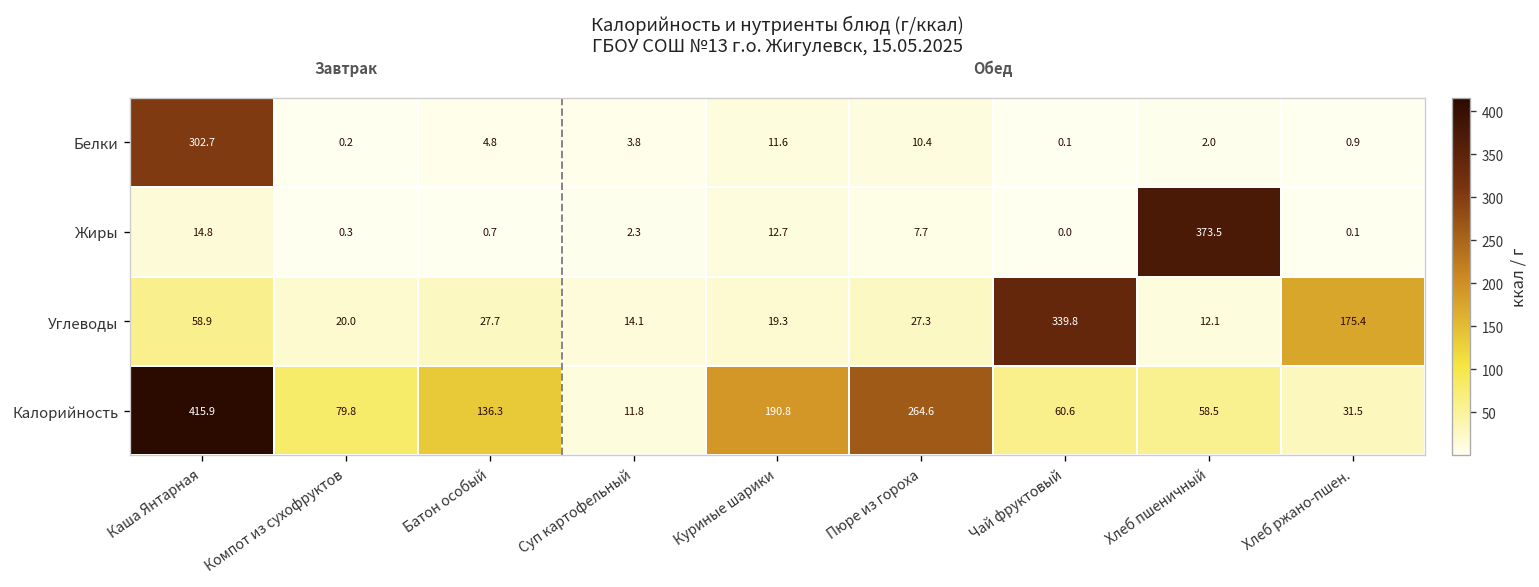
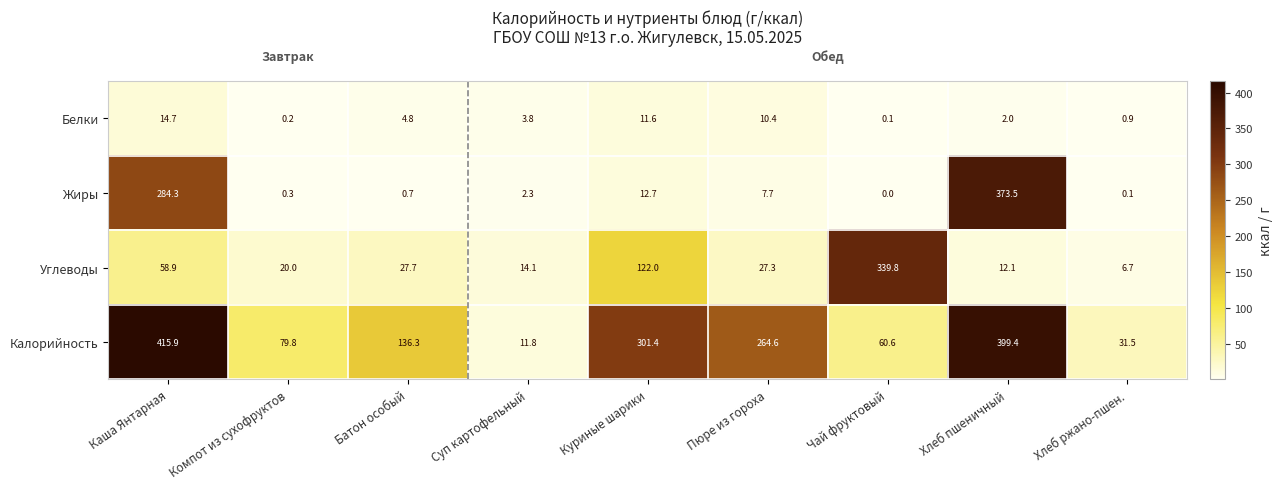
  {
    "Белки": {
-     "Каша Янтарная": 302.7,
+     "Каша Янтарная": 14.7,
      "Компот из сухофруктов": 0.2,
      "Батон особый": 4.8,
      "Суп картофельный": 3.8,
      "Куриные шарики": 11.6,
      "Пюре из гороха": 10.4,
      "Чай фруктовый": 0.1,
      "Хлеб пшеничный": 2.0,
      "Хлеб ржано-пшен.": 0.9
    },
    "Жиры": {
-     "Каша Янтарная": 14.8,
+     "Каша Янтарная": 284.3,
      "Компот из сухофруктов": 0.3,
      "Батон особый": 0.7,
      "Суп картофельный": 2.3,
      "Куриные шарики": 12.7,
      "Пюре из гороха": 7.7,
      "Чай фруктовый": 0.0,
      "Хлеб пшеничный": 373.5,
      "Хлеб ржано-пшен.": 0.1
    },
    "Углеводы": {
      "Каша Янтарная": 58.9,
      "Компот из сухофруктов": 20.0,
      "Батон особый": 27.7,
      "Суп картофельный": 14.1,
-     "Куриные шарики": 19.3,
+     "Куриные шарики": 122.0,
      "Пюре из гороха": 27.3,
      "Чай фруктовый": 339.8,
      "Хлеб пшеничный": 12.1,
-     "Хлеб ржано-пшен.": 175.4
+     "Хлеб ржано-пшен.": 6.7
    },
    "Калорийность": {
      "Каша Янтарная": 415.9,
      "Компот из сухофруктов": 79.8,
      "Батон особый": 136.3,
      "Суп картофельный": 11.8,
-     "Куриные шарики": 190.8,
+     "Куриные шарики": 301.4,
      "Пюре из гороха": 264.6,
      "Чай фруктовый": 60.6,
-     "Хлеб пшеничный": 58.5,
+     "Хлеб пшеничный": 399.4,
      "Хлеб ржано-пшен.": 31.5
    }
  }
